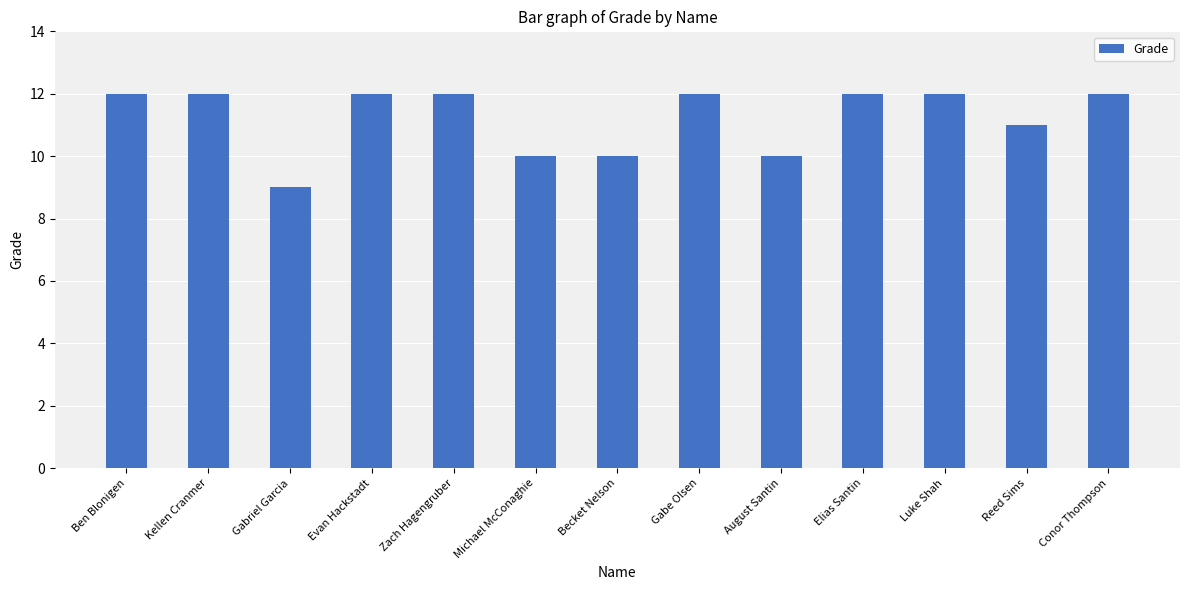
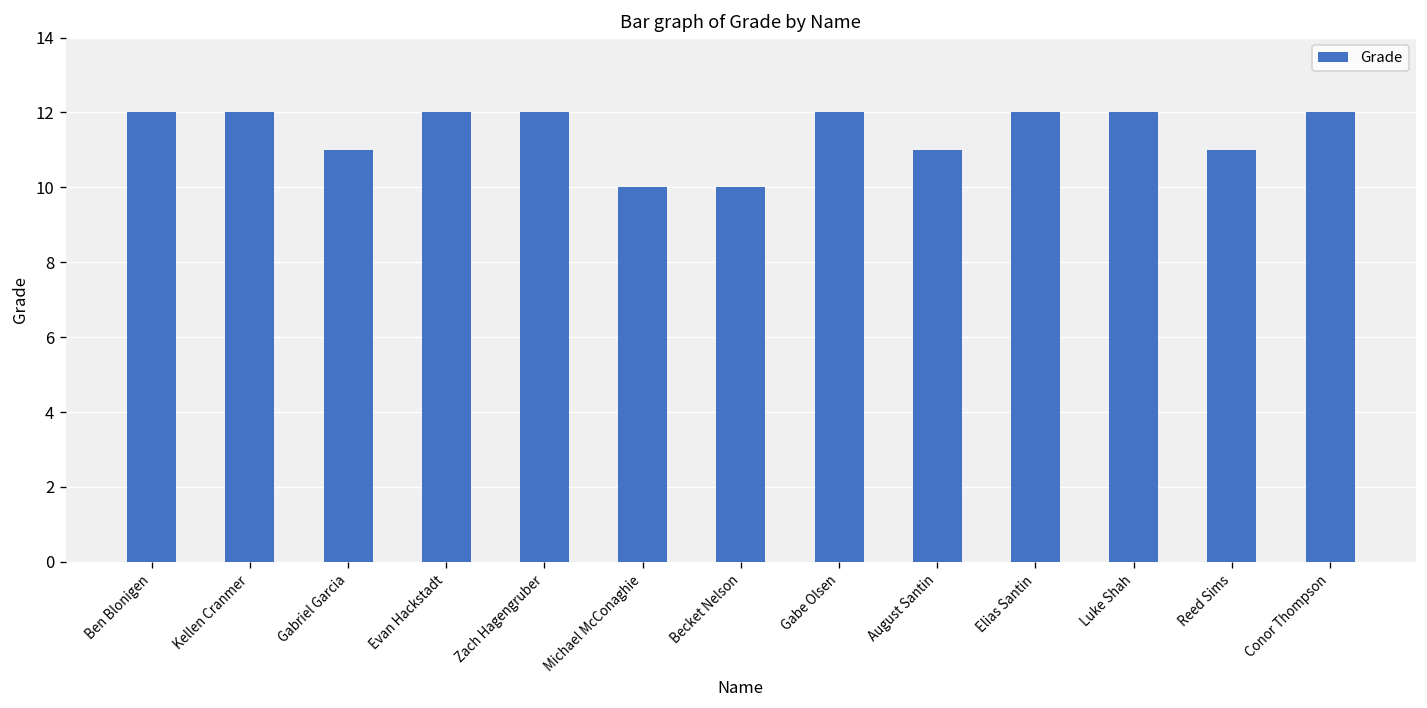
  {
    "Ben Blonigen": 12,
    "Kellen Cranmer": 12,
-   "Gabriel Garcia": 9,
+   "Gabriel Garcia": 11,
    "Evan Hackstadt": 12,
    "Zach Hagengruber": 12,
    "Michael McConaghie": 10,
    "Becket Nelson": 10,
    "Gabe Olsen": 12,
-   "August Santin": 10,
+   "August Santin": 11,
    "Elias Santin": 12,
    "Luke Shah": 12,
    "Reed Sims": 11,
    "Conor Thompson": 12
  }
